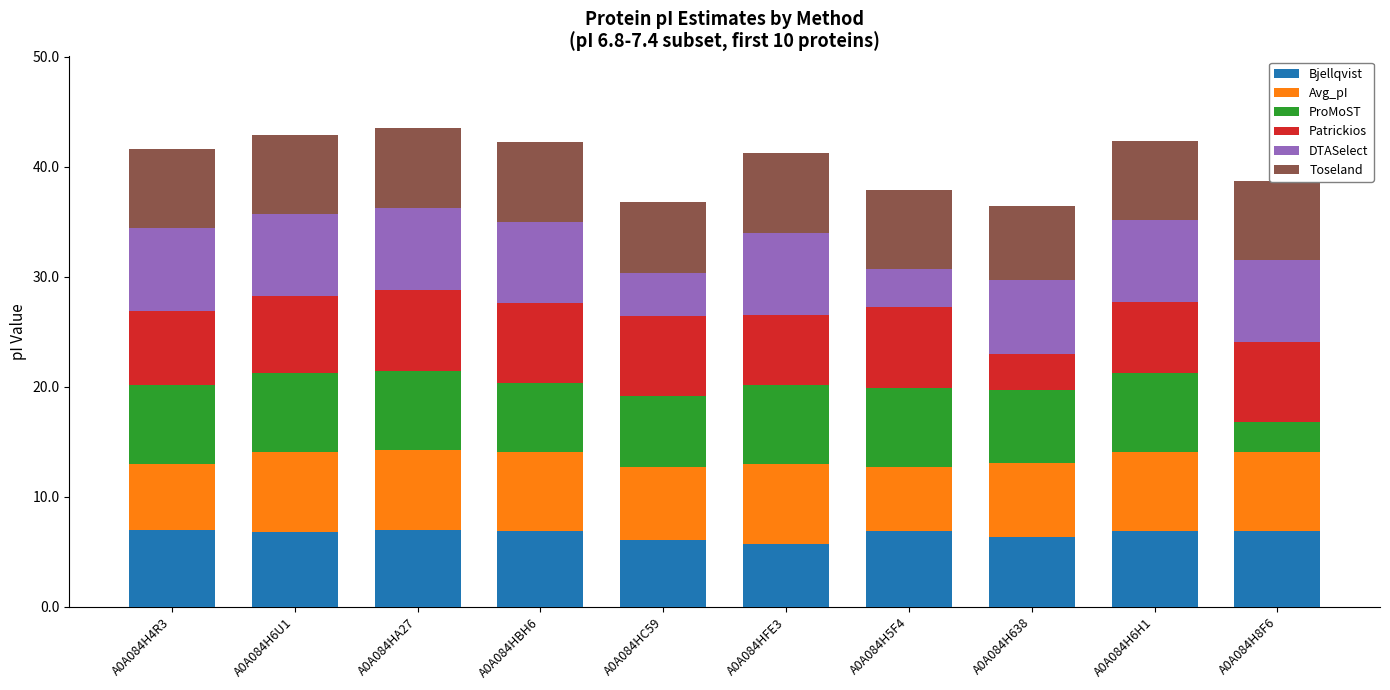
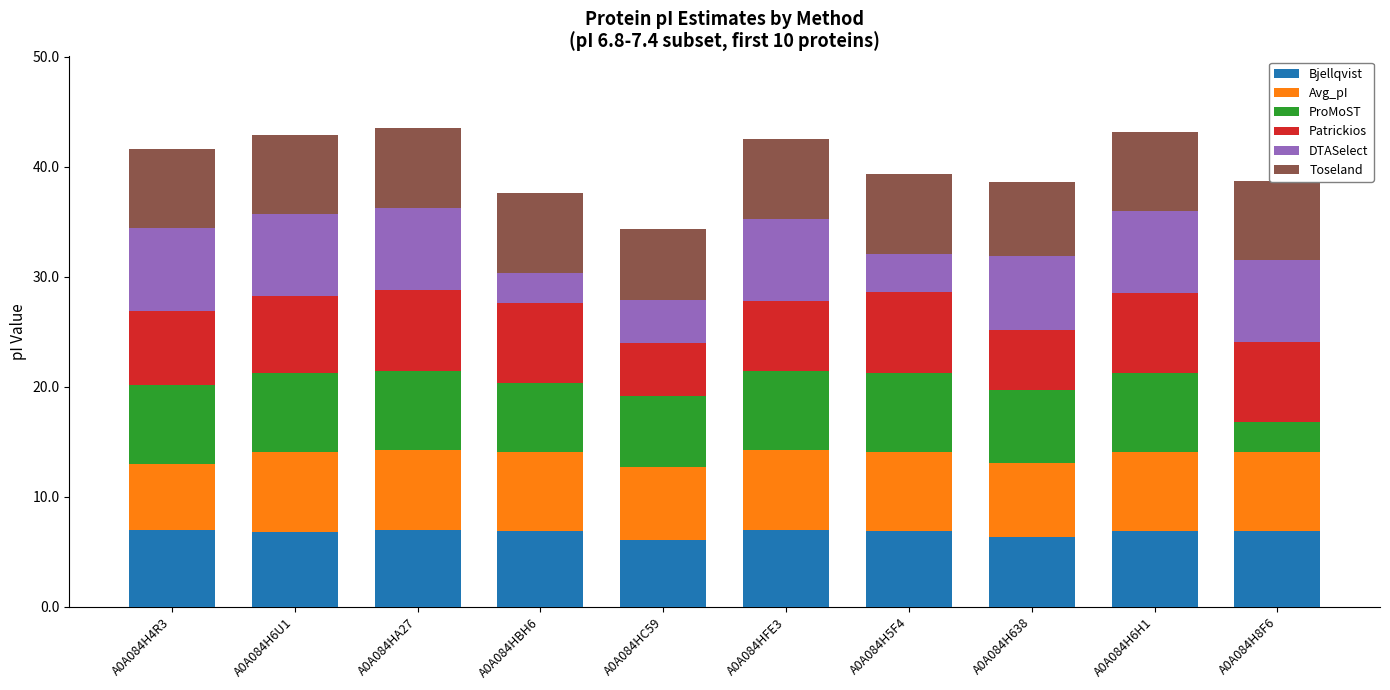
  {
    "Bjellqvist": {
      "A0A084H4R3": 7.0,
      "A0A084H6U1": 6.8,
      "A0A084HA27": 7.0,
      "A0A084HBH6": 6.9,
      "A0A084HC59": 6.1,
-     "A0A084HFE3": 5.7,
+     "A0A084HFE3": 7.0,
      "A0A084H5F4": 6.9,
      "A0A084H638": 6.3,
      "A0A084H6H1": 6.9,
      "A0A084H8F6": 6.9
    },
    "Avg_pI": {
      "A0A084H4R3": 6.0,
      "A0A084H6U1": 7.2,
      "A0A084HA27": 7.3,
      "A0A084HBH6": 7.2,
      "A0A084HC59": 6.7,
      "A0A084HFE3": 7.3,
-     "A0A084H5F4": 5.8,
+     "A0A084H5F4": 7.2,
      "A0A084H638": 6.7,
      "A0A084H6H1": 7.2,
      "A0A084H8F6": 7.2
    },
    "ProMoST": {
      "A0A084H4R3": 7.2,
      "A0A084H6U1": 7.2,
      "A0A084HA27": 7.2,
      "A0A084HBH6": 6.3,
      "A0A084HC59": 6.4,
      "A0A084HFE3": 7.2,
      "A0A084H5F4": 7.2,
      "A0A084H638": 6.6,
      "A0A084H6H1": 7.2,
      "A0A084H8F6": 2.7
    },
    "Patrickios": {
      "A0A084H4R3": 6.7,
      "A0A084H6U1": 7.0,
      "A0A084HA27": 7.3,
      "A0A084HBH6": 7.3,
-     "A0A084HC59": 7.2,
+     "A0A084HC59": 4.8,
      "A0A084HFE3": 6.3,
      "A0A084H5F4": 7.3,
-     "A0A084H638": 3.3,
-     "A0A084H6H1": 6.5,
+     "A0A084H638": 5.5,
+     "A0A084H6H1": 7.3,
      "A0A084H8F6": 7.3
    },
    "DTASelect": {
      "A0A084H4R3": 7.5,
      "A0A084H6U1": 7.4,
      "A0A084HA27": 7.5,
-     "A0A084HBH6": 7.4,
+     "A0A084HBH6": 2.8,
      "A0A084HC59": 3.9,
      "A0A084HFE3": 7.5,
      "A0A084H5F4": 3.5,
      "A0A084H638": 6.8,
      "A0A084H6H1": 7.4,
      "A0A084H8F6": 7.4
    },
    "Toseland": {
      "A0A084H4R3": 7.2,
      "A0A084H6U1": 7.2,
      "A0A084HA27": 7.2,
      "A0A084HBH6": 7.2,
      "A0A084HC59": 6.5,
      "A0A084HFE3": 7.2,
      "A0A084H5F4": 7.2,
      "A0A084H638": 6.7,
      "A0A084H6H1": 7.2
    }
  }
